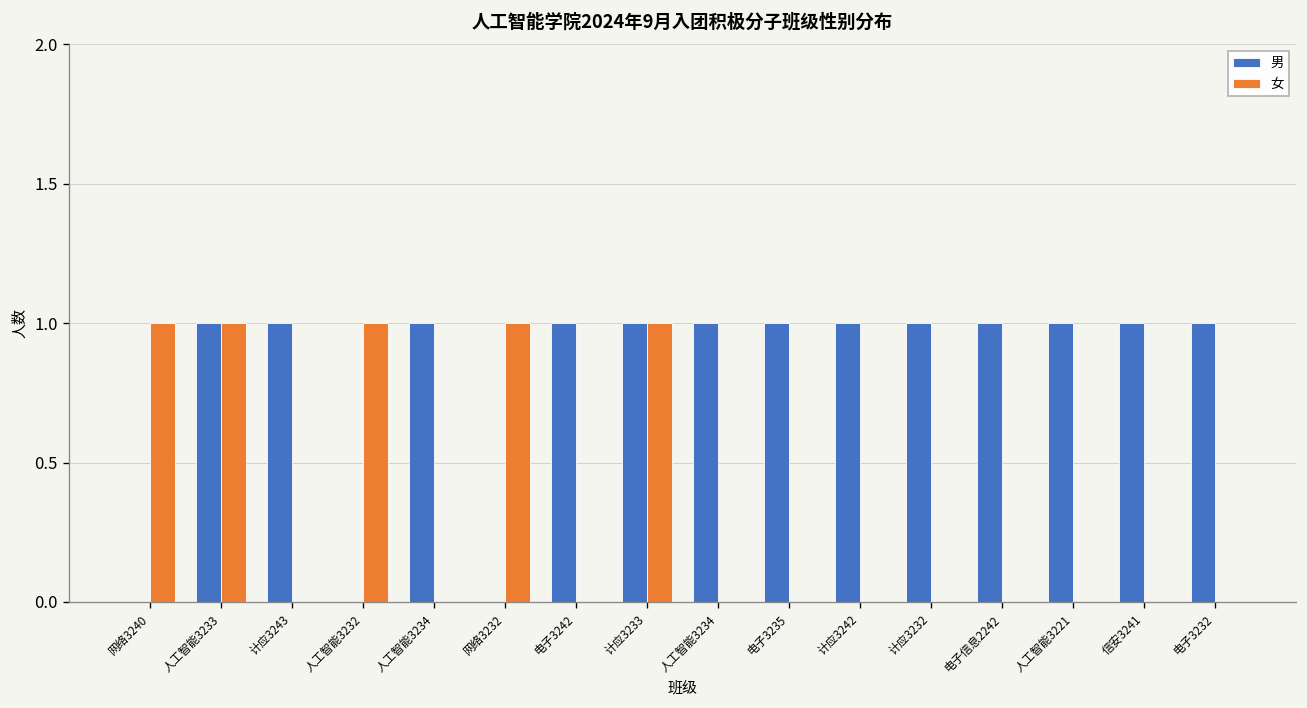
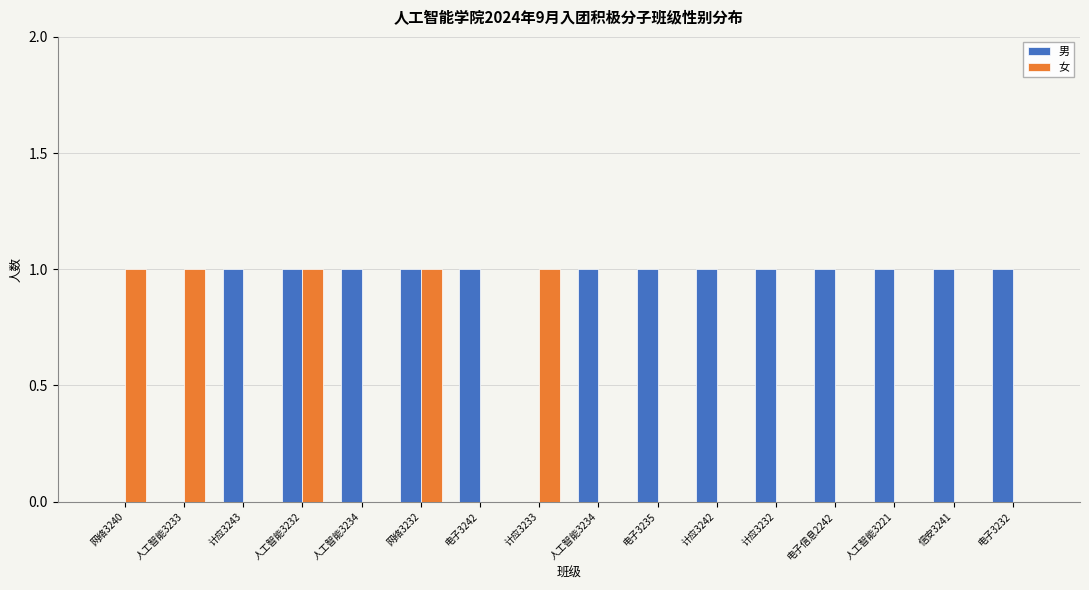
  {
    "男": {
      "网络3240": 0,
-     "人工智能3233": 1,
+     "人工智能3233": 0,
      "计应3243": 1,
-     "人工智能3232": 0,
-     "网络3232": 0,
+     "人工智能3232": 1,
+     "网络3232": 1,
      "电子3242": 1,
-     "计应3233": 1,
+     "计应3233": 0,
      "电子3235": 1,
      "计应3242": 1,
      "计应3232": 1,
      "电子信息2242": 1,
      "人工智能3221": 1,
      "信安3241": 1,
      "电子3232": 1
    },
    "女": {
      "网络3240": 1,
      "人工智能3233": 1,
      "计应3243": 0,
      "人工智能3232": 1,
      "网络3232": 1,
      "电子3242": 0,
      "计应3233": 1,
      "电子3235": 0,
      "计应3242": 0,
      "计应3232": 0,
      "电子信息2242": 0,
      "人工智能3221": 0,
      "信安3241": 0,
      "电子3232": 0
    }
  }
